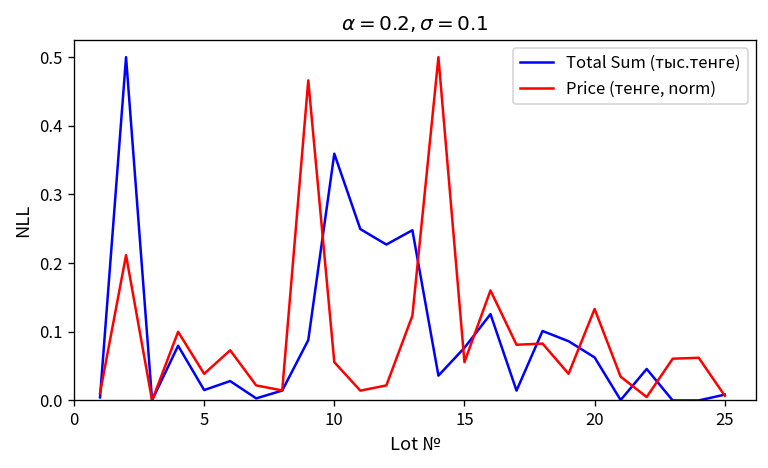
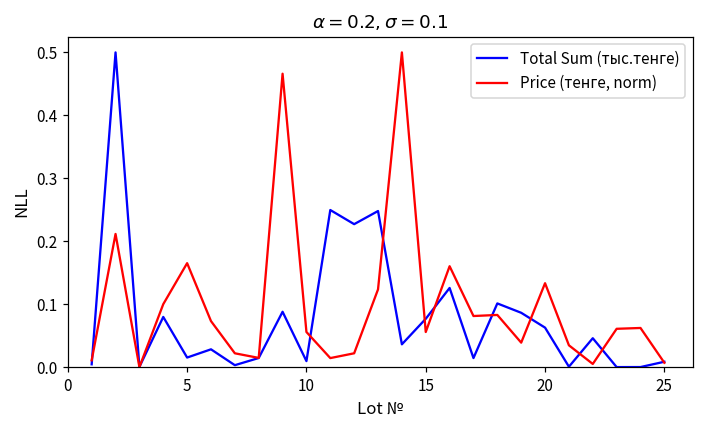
  {
    "Total Sum (тыс.тенге)": {
      "5": 0.02,
-     "10": 0.36,
+     "10": 0.01,
      "15": 0.08,
      "20": 0.06
    },
    "Price (тенге, norm)": {
-     "5": 0.04,
+     "5": 0.17,
      "10": 0.06,
      "15": 0.06,
      "20": 0.13
    }
  }
